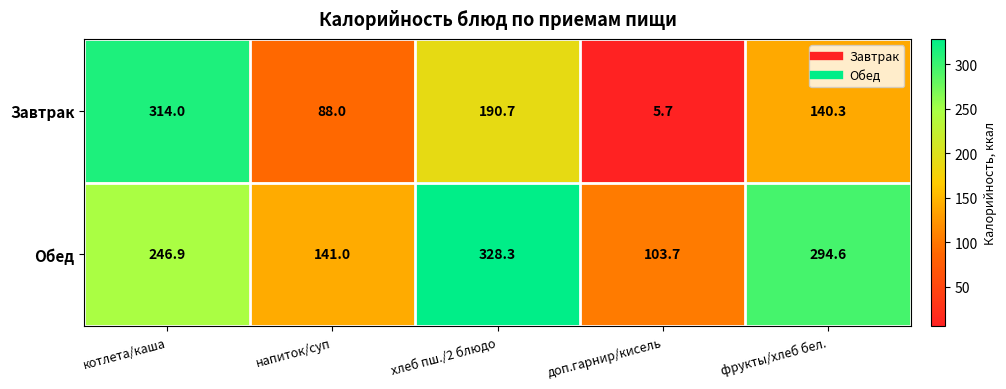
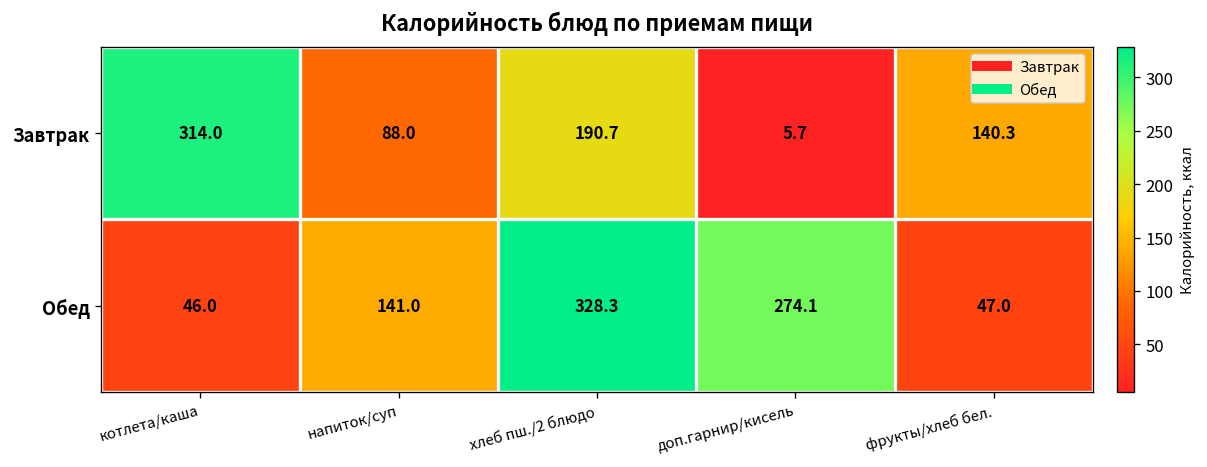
  {
    "Завтрак": {
      "котлета/каша": 314.0,
      "напиток/суп": 88.0,
      "хлеб пш./2 блюдо": 190.7,
      "доп.гарнир/кисель": 5.7,
      "фрукты/хлеб бел.": 140.3
    },
    "Обед": {
-     "котлета/каша": 246.9,
+     "котлета/каша": 46.0,
      "напиток/суп": 141.0,
      "хлеб пш./2 блюдо": 328.3,
-     "доп.гарнир/кисель": 103.7,
-     "фрукты/хлеб бел.": 294.6
+     "доп.гарнир/кисель": 274.1,
+     "фрукты/хлеб бел.": 47.0
    }
  }
